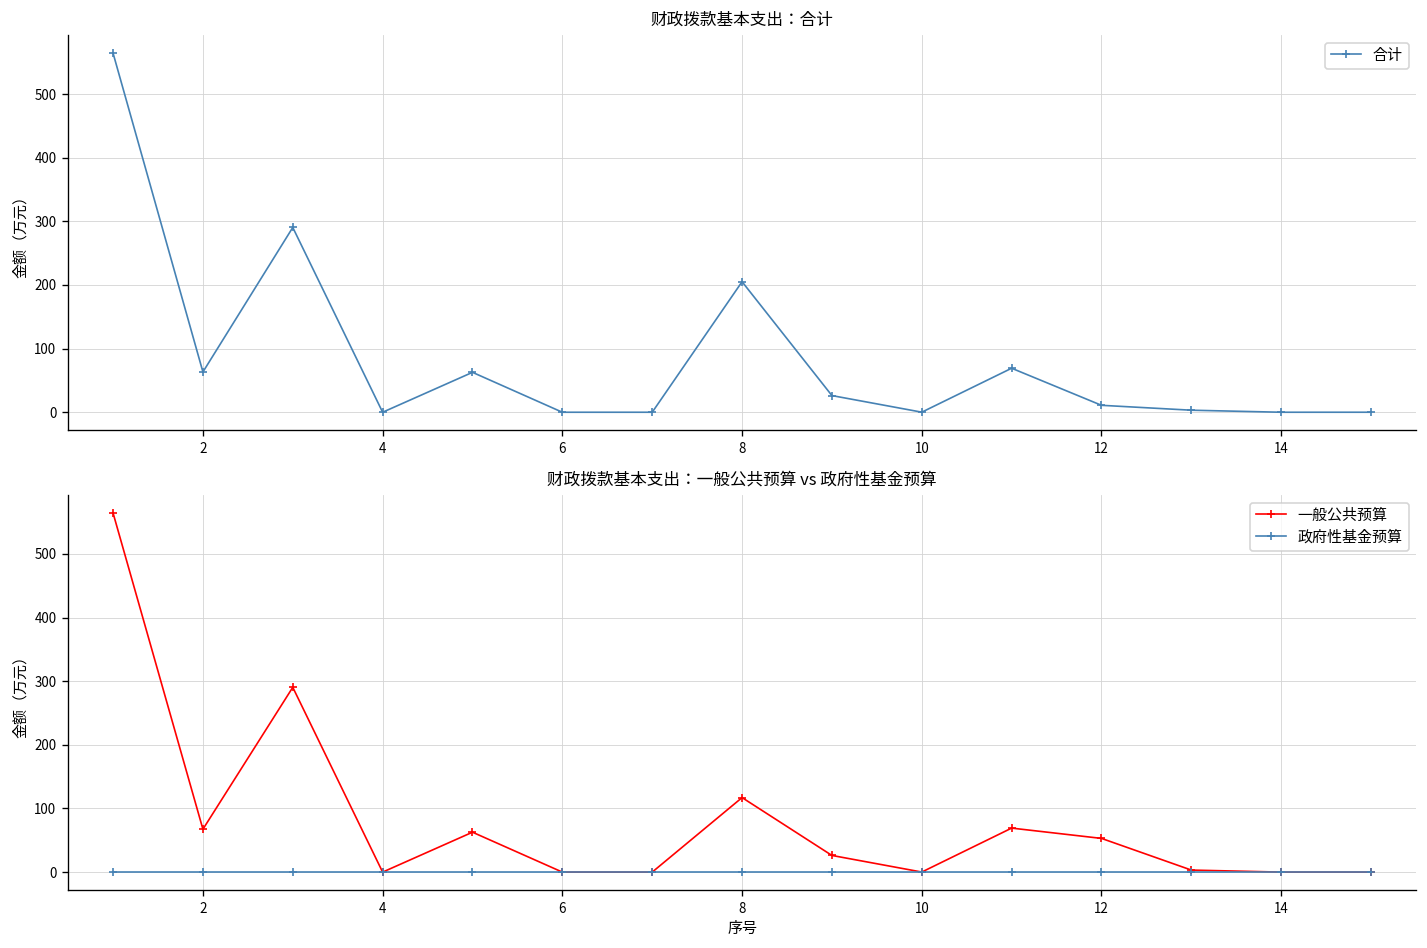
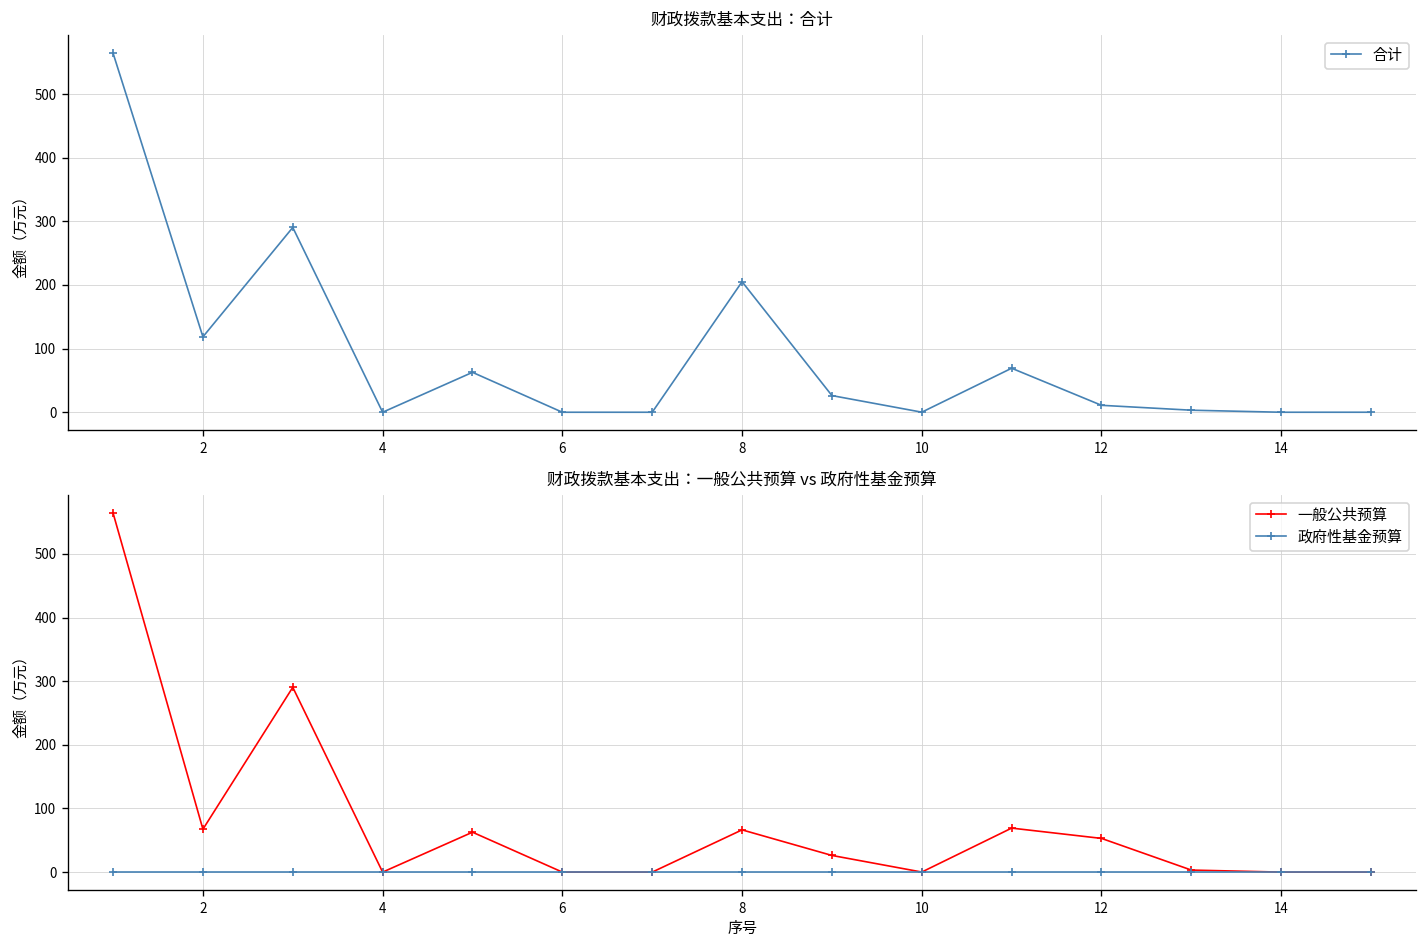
  {
    "财政拨款基本支出：合计": {
-     "2": 60,
+     "2": 120,
      "4": 0,
      "6": 0,
      "8": 210,
      "10": 0,
      "12": 10,
      "14": 0
    },
    "财政拨款基本支出：一般公共预算 vs 政府性基金预算": {
      "一般公共预算": {
        "2": 70,
-       "8": 120,
+       "8": 70,
        "12": 50
      },
      "政府性基金预算": {
        "2": 0,
        "8": 0,
        "12": 0
      }
    }
  }
